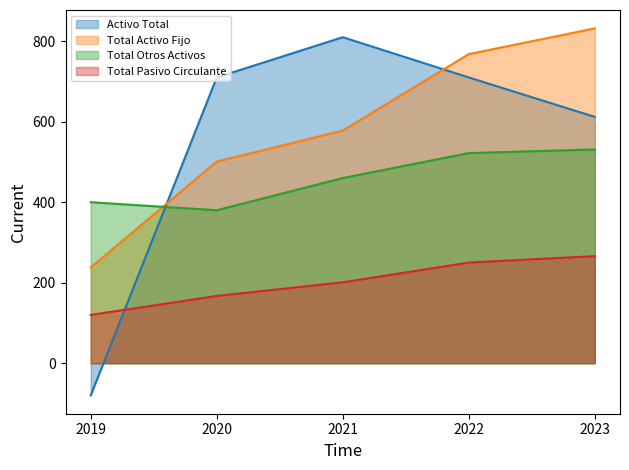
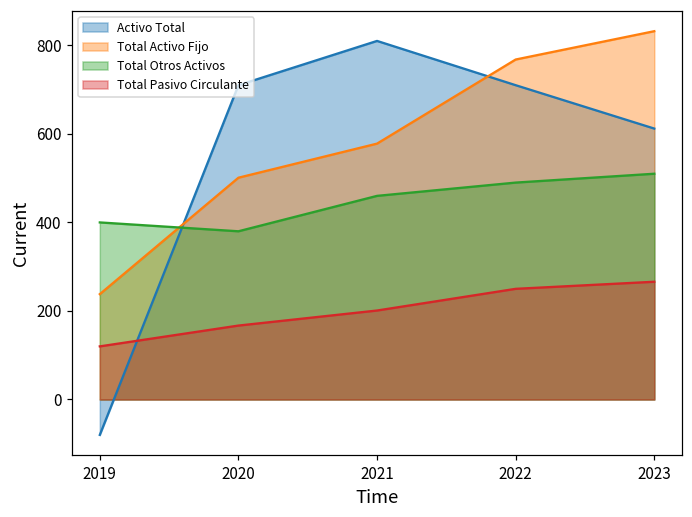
  {
    "Total Otros Activos": {
      "2019": 400,
      "2020": 380,
      "2021": 460,
-     "2022": 520,
-     "2023": 530
+     "2022": 490,
+     "2023": 510
    }
  }
